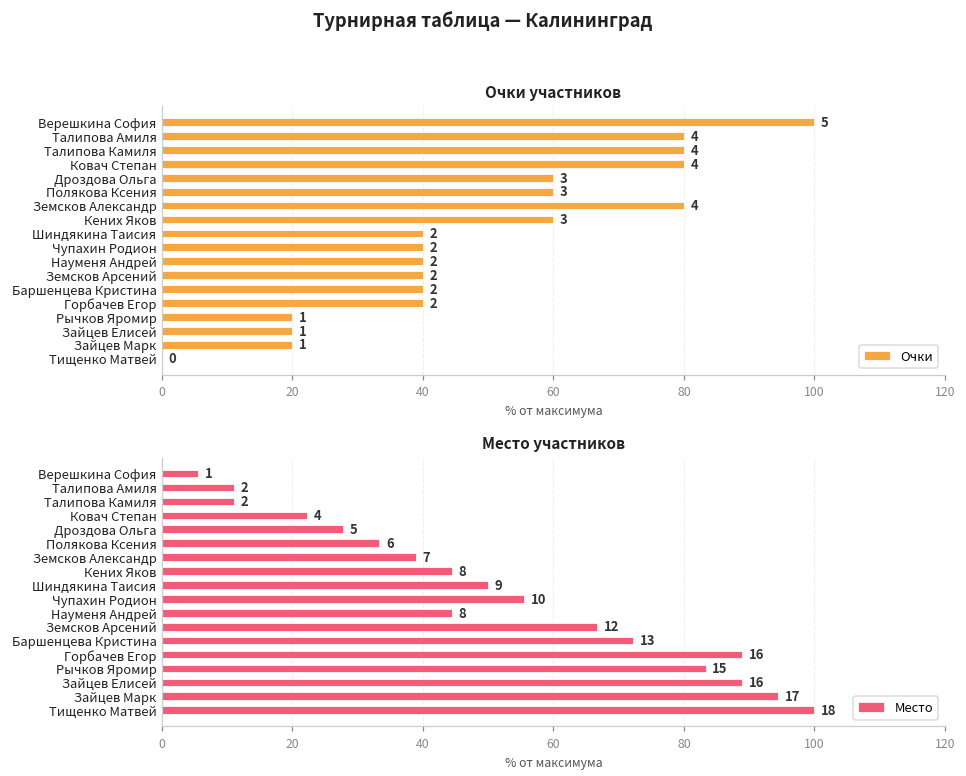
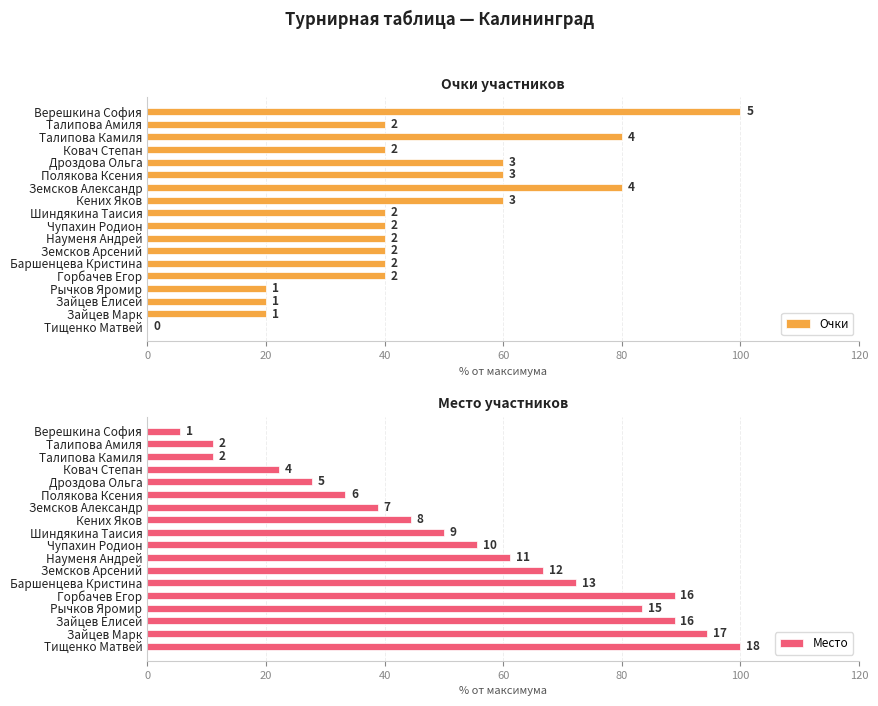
  {
    "Очки участников": {
-     "Талипова Амиля": 4,
-     "Ковач Степан": 4,
+     "Талипова Амиля": 2,
+     "Ковач Степан": 2,
      "Тищенко Матвей": 0
    },
    "Место участников": {
-     "Науменя Андрей": 8
+     "Науменя Андрей": 11
    }
  }
